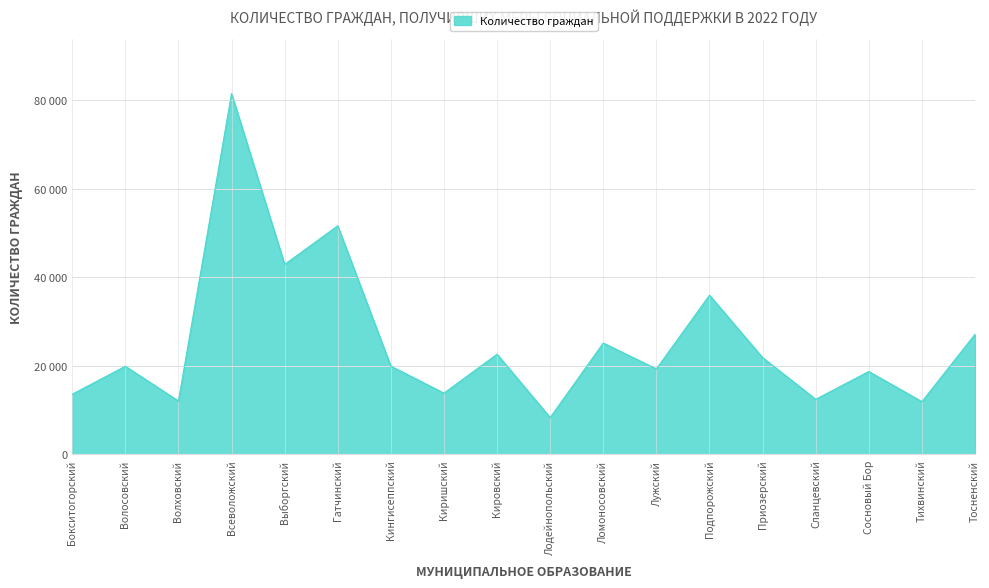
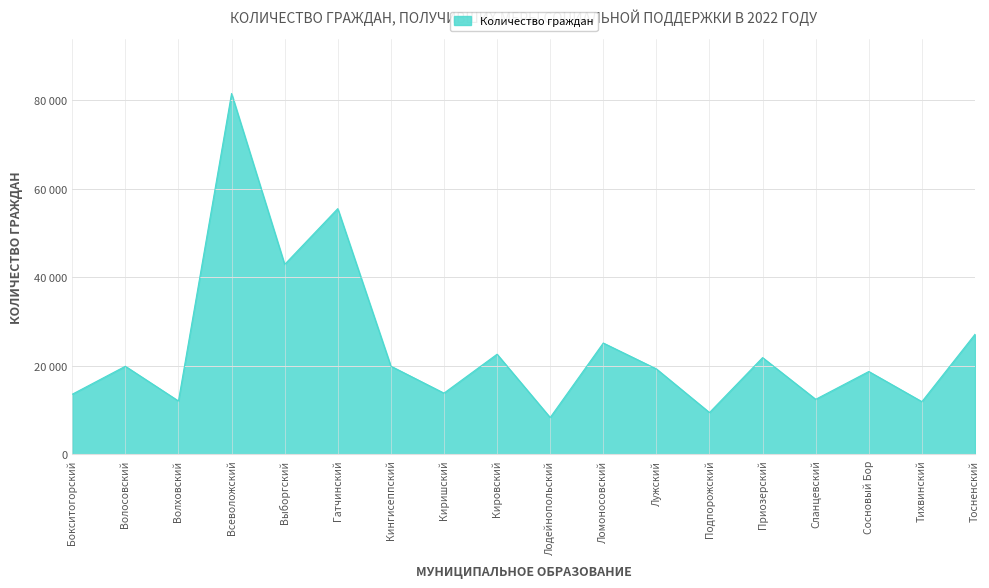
  {
    "Бокситогорский": 14000,
    "Волосовский": 20000,
    "Волховский": 12000,
    "Всеволожский": 82000,
    "Выборгский": 43000,
-   "Гатчинский": 52000,
+   "Гатчинский": 56000,
    "Кингисеппский": 20000,
    "Киришский": 14000,
    "Кировский": 23000,
    "Лодейнопольский": 8000,
    "Ломоносовский": 25000,
    "Лужский": 19000,
-   "Подпорожский": 36000,
+   "Подпорожский": 9000,
    "Приозерский": 22000,
    "Сланцевский": 12000,
    "Сосновый Бор": 19000,
    "Тихвинский": 12000,
    "Тосненский": 27000
  }
